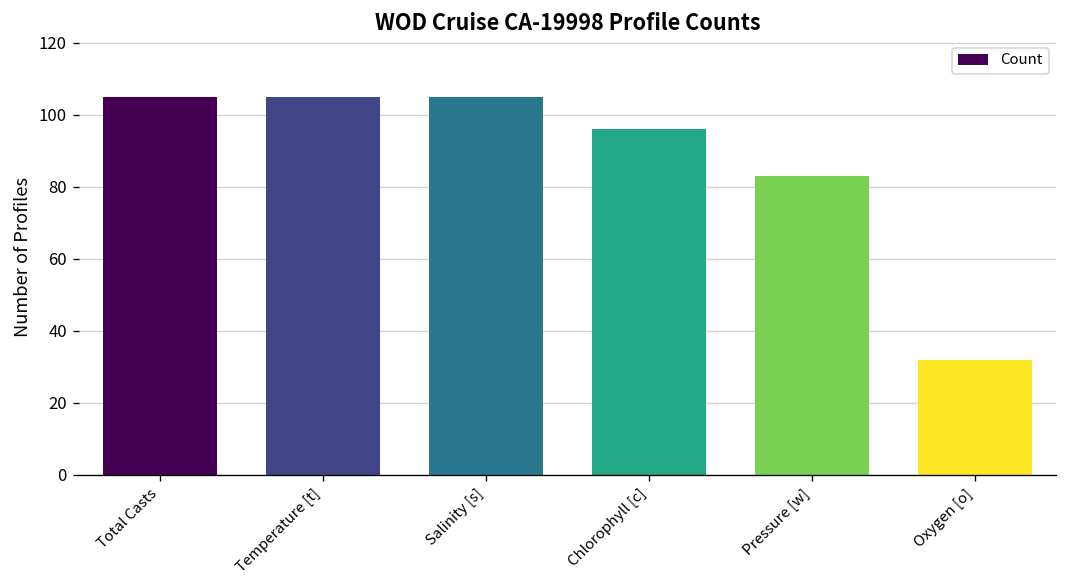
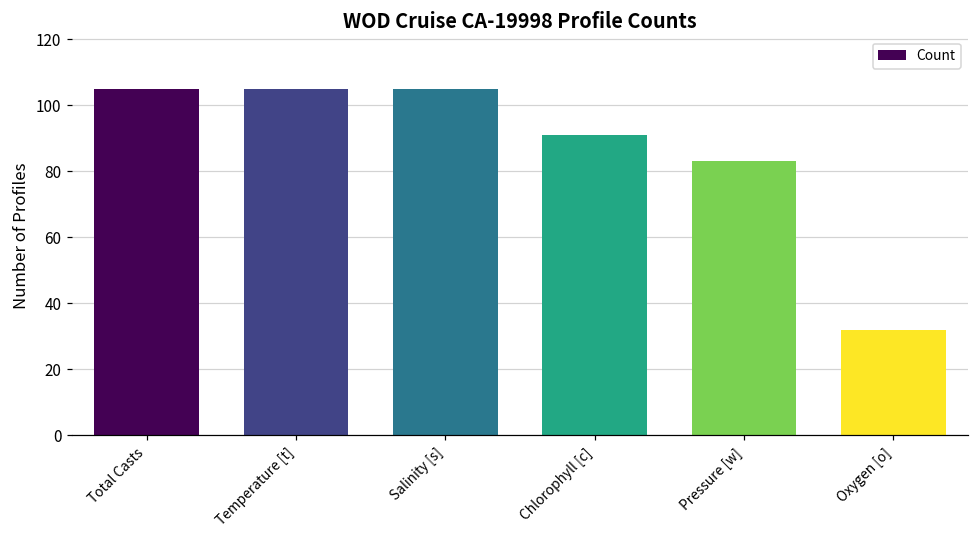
  {
    "Total Casts": 105,
    "Temperature [t]": 105,
    "Salinity [s]": 105,
-   "Chlorophyll [c]": 96,
+   "Chlorophyll [c]": 91,
    "Pressure [w]": 83,
    "Oxygen [o]": 32
  }
